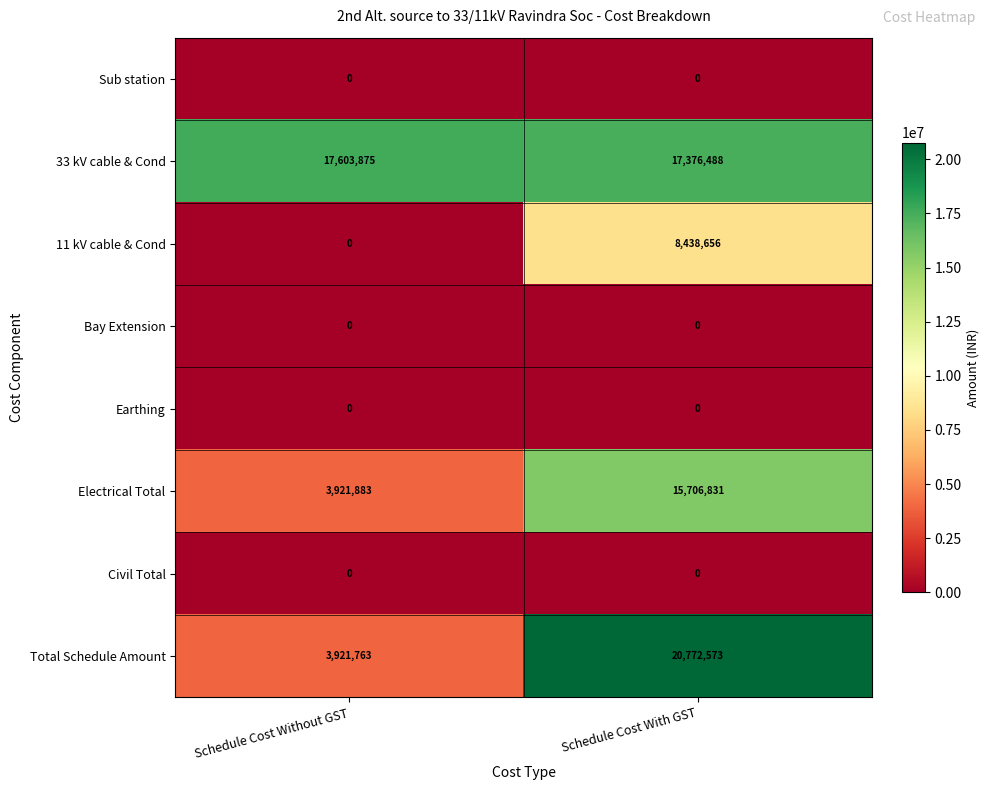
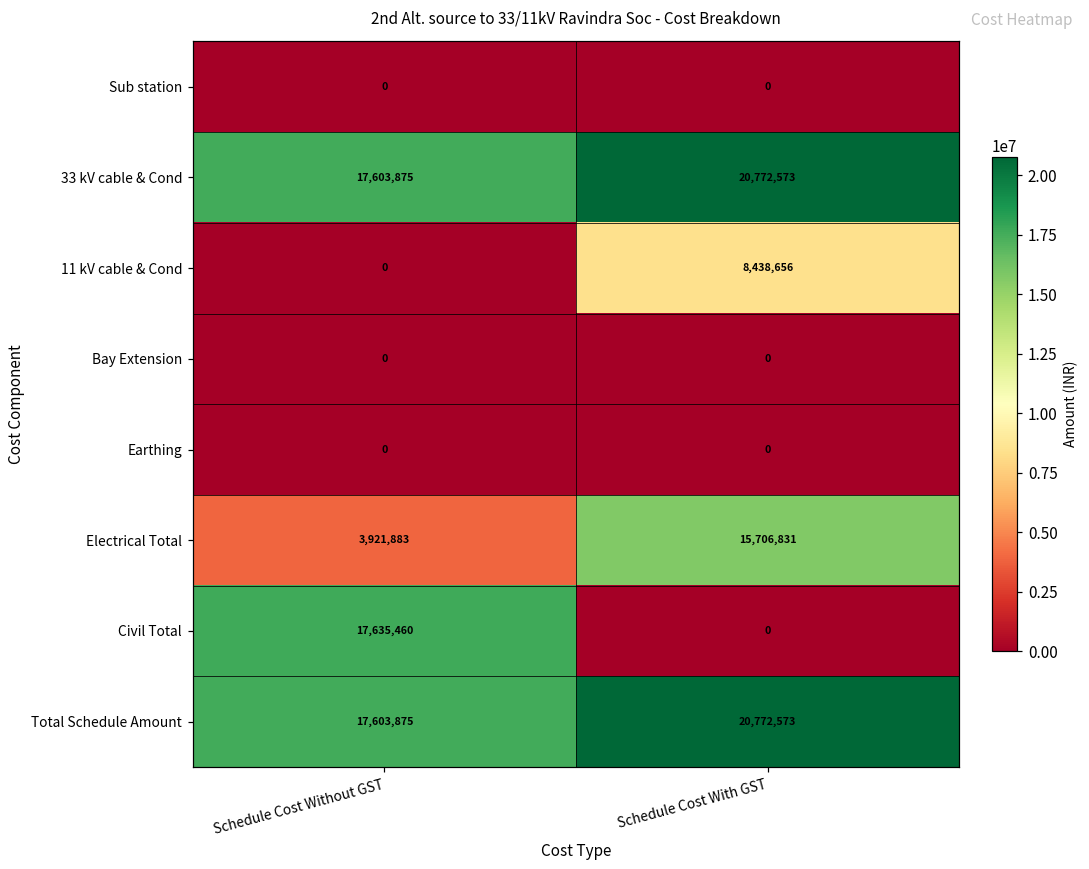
  {
    "Sub station": {
      "Schedule Cost Without GST": "0",
      "Schedule Cost With GST": "0"
    },
    "33 kV cable & Cond": {
      "Schedule Cost Without GST": "17,603,875",
-     "Schedule Cost With GST": "17,376,488"
+     "Schedule Cost With GST": "20,772,573"
    },
    "11 kV cable & Cond": {
      "Schedule Cost Without GST": "0",
      "Schedule Cost With GST": "8,438,656"
    },
    "Bay Extension": {
      "Schedule Cost Without GST": "0",
      "Schedule Cost With GST": "0"
    },
    "Earthing": {
      "Schedule Cost Without GST": "0",
      "Schedule Cost With GST": "0"
    },
    "Electrical Total": {
      "Schedule Cost Without GST": "3,921,883",
      "Schedule Cost With GST": "15,706,831"
    },
    "Civil Total": {
-     "Schedule Cost Without GST": "0",
+     "Schedule Cost Without GST": "17,635,460",
      "Schedule Cost With GST": "0"
    },
    "Total Schedule Amount": {
-     "Schedule Cost Without GST": "3,921,763",
+     "Schedule Cost Without GST": "17,603,875",
      "Schedule Cost With GST": "20,772,573"
    }
  }
